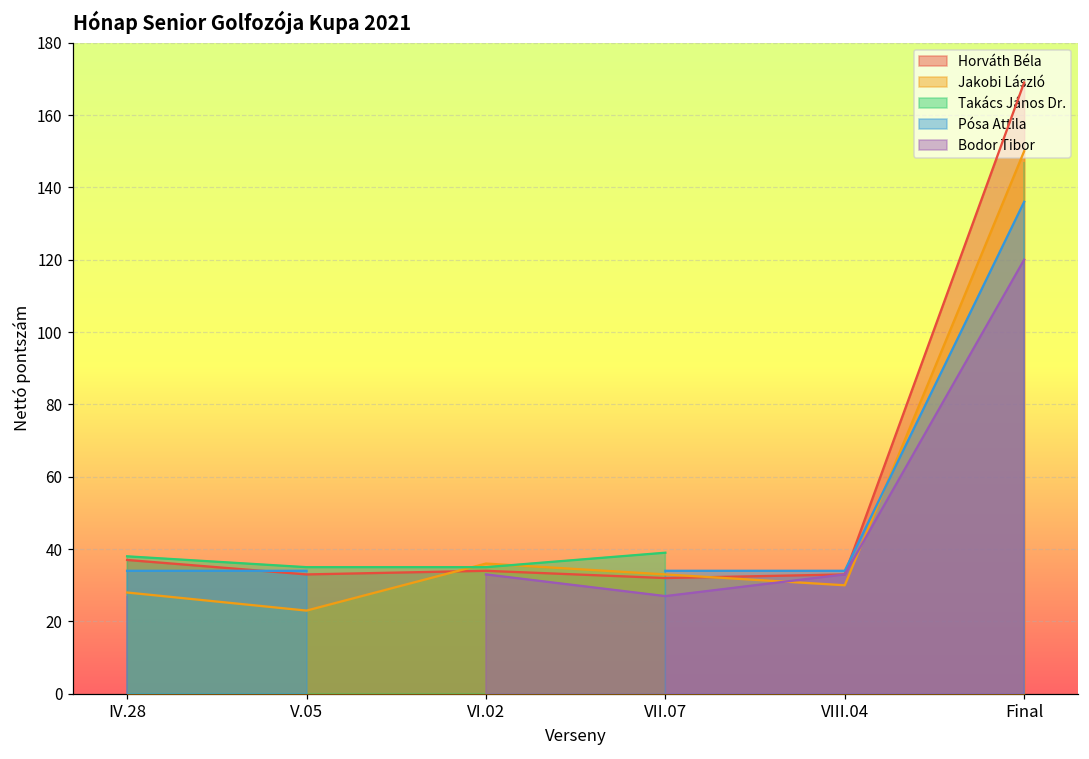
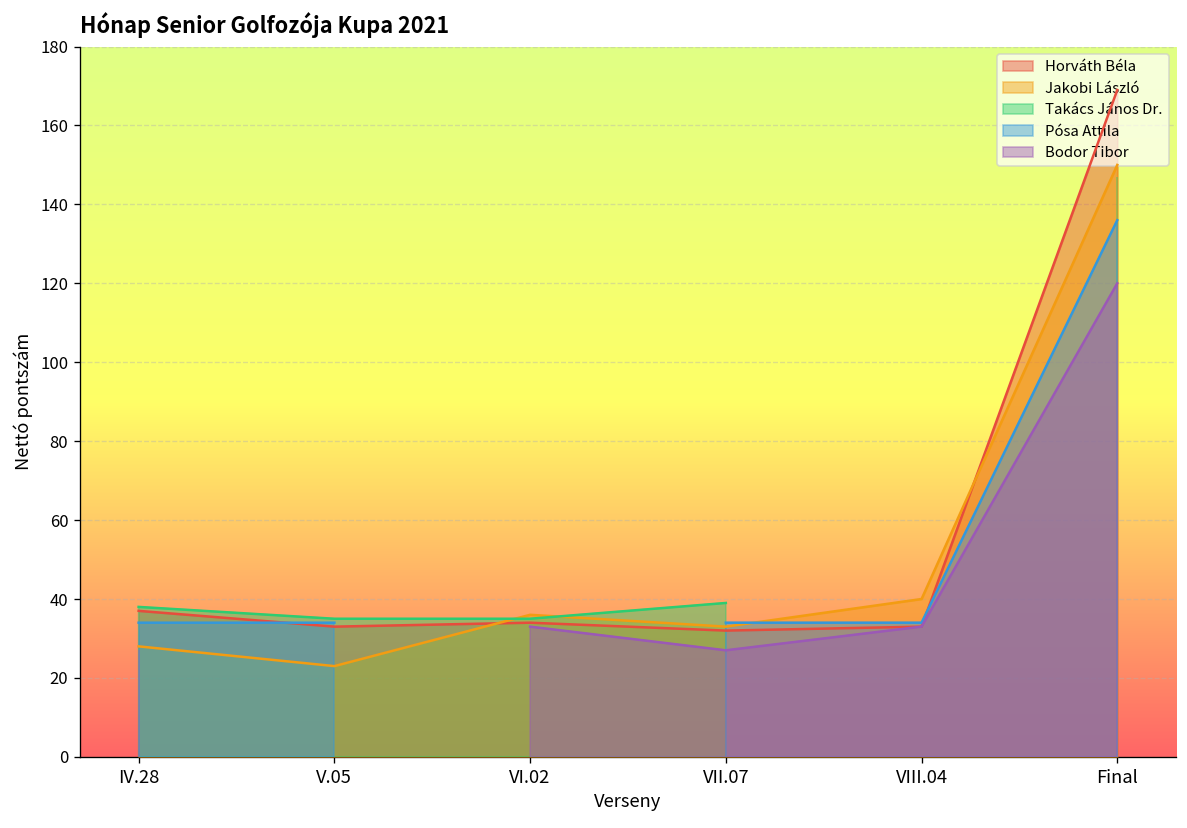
  {
    "Horváth Béla": {
      "IV.28": 37,
      "V.05": 33,
      "VI.02": 34,
      "VII.07": 32
    },
    "Jakobi László": {
      "IV.28": 28,
      "V.05": 23,
      "VI.02": 36,
      "VII.07": 33,
-     "VIII.04": 30
+     "VIII.04": 40
    }
  }
